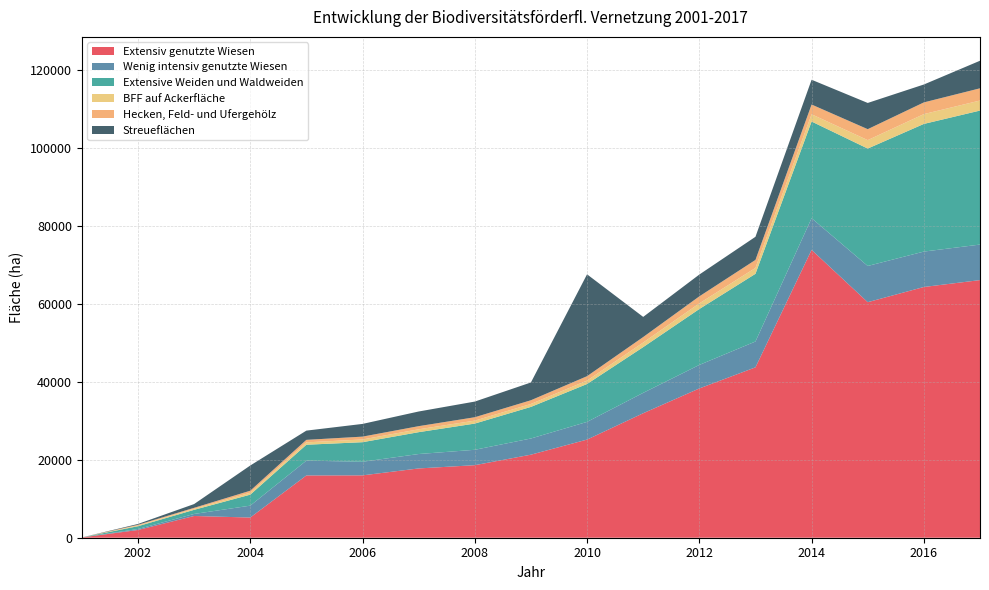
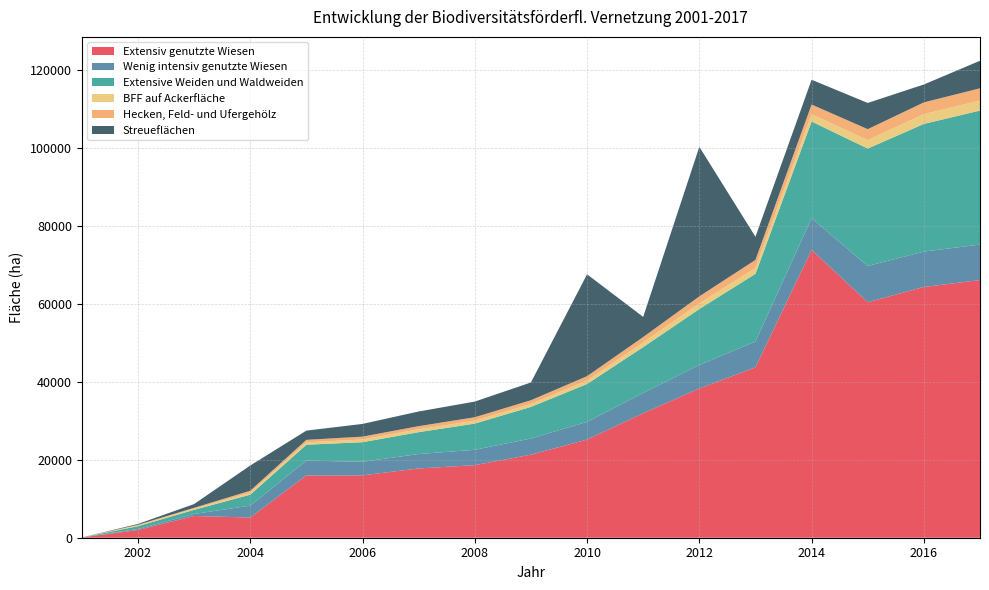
  {
    "Extensiv genutzte Wiesen": {
      "2004": 5000,
      "2006": 16000,
      "2008": 19000,
      "2010": 25000,
      "2012": 38000,
      "2014": 74000,
      "2016": 64000
    },
    "Streueflächen": {
      "2004": 6000,
      "2006": 3000,
      "2008": 4000,
      "2010": 26000,
-     "2012": 6000,
+     "2012": 38000,
      "2014": 6000,
      "2016": 5000
    }
  }
